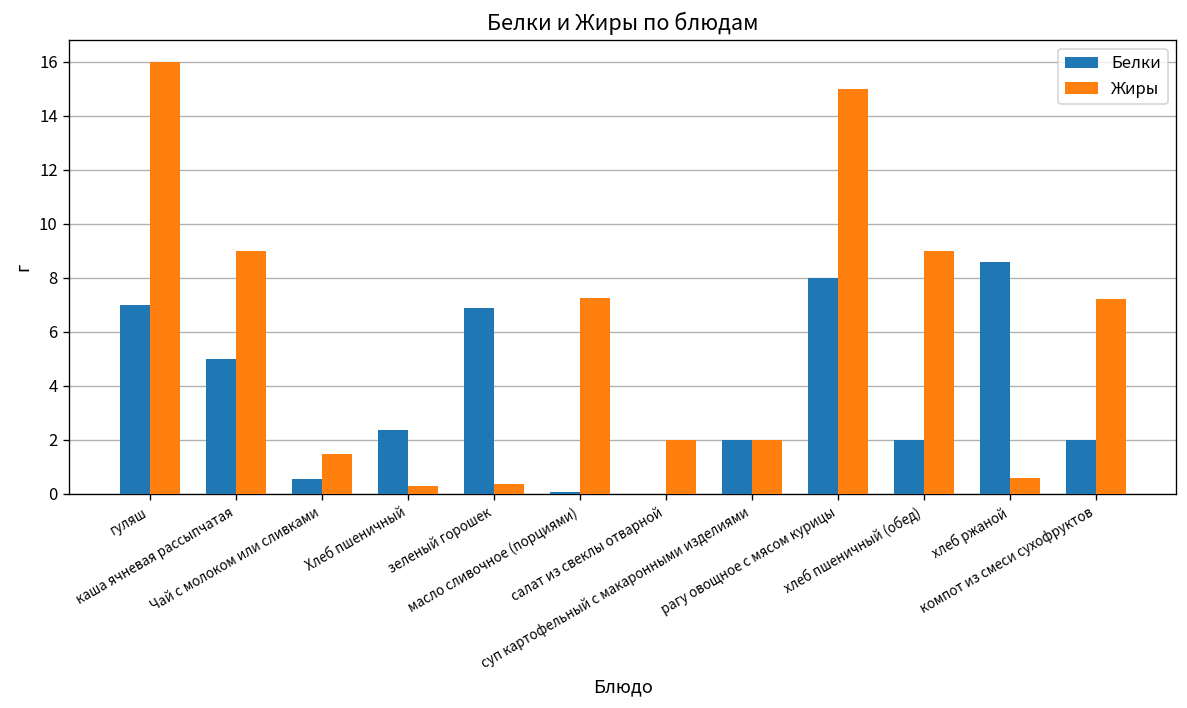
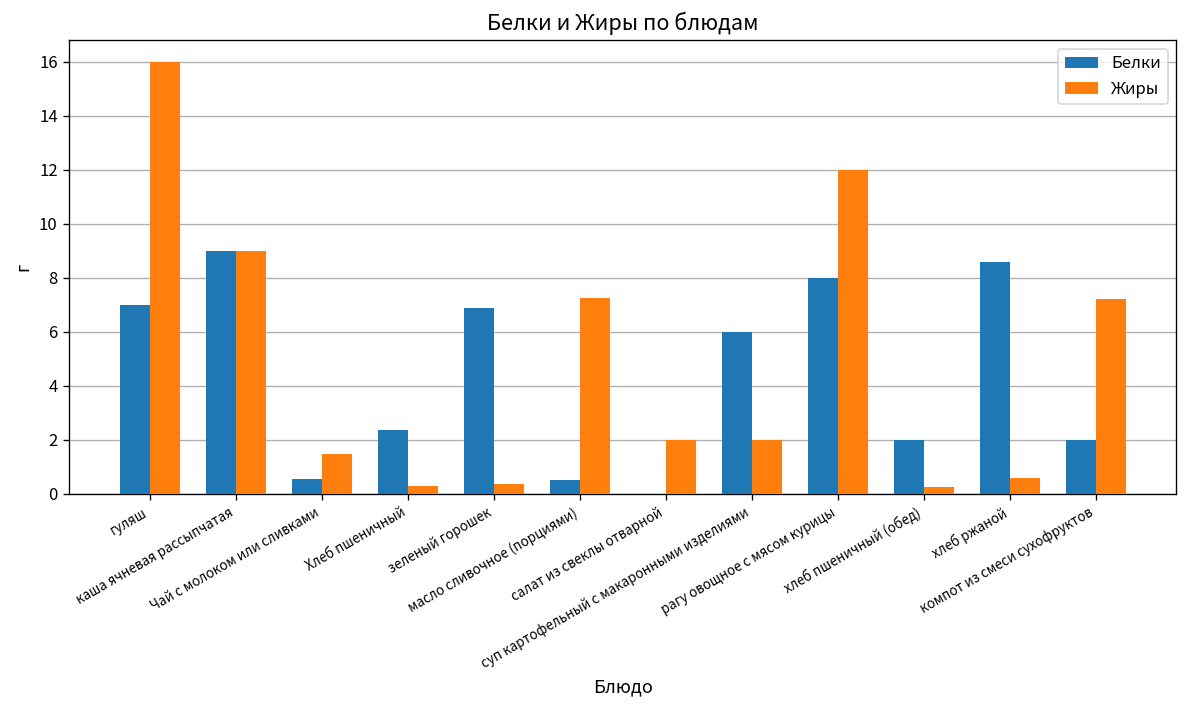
  {
    "Белки": {
      "гуляш": 7.0,
-     "каша ячневая рассыпчатая": 5,
+     "каша ячневая рассыпчатая": 9,
      "Чай с молоком или сливками": 0.6,
      "Хлеб пшеничный": 2.4,
      "зеленый горошек": 6.9,
-     "масло сливочное (порциями)": 0.1,
+     "масло сливочное (порциями)": 0.5,
      "салат из свеклы отварной": 0.0,
-     "суп картофельный с макаронными изделиями": 2,
+     "суп картофельный с макаронными изделиями": 6,
      "рагу овощное с мясом курицы": 8.0,
      "хлеб пшеничный (обед)": 2.0,
      "хлеб ржаной": 8.6,
      "компот из смеси сухофруктов": 2.0
    },
    "Жиры": {
      "гуляш": 16.0,
      "каша ячневая рассыпчатая": 9.0,
      "Чай с молоком или сливками": 1.5,
      "Хлеб пшеничный": 0.3,
      "зеленый горошек": 0.4,
      "масло сливочное (порциями)": 7.3,
      "салат из свеклы отварной": 2.0,
      "суп картофельный с макаронными изделиями": 2.0,
-     "рагу овощное с мясом курицы": 15,
-     "хлеб пшеничный (обед)": 9.0,
+     "рагу овощное с мясом курицы": 12,
+     "хлеб пшеничный (обед)": 0.3,
      "хлеб ржаной": 0.6,
      "компот из смеси сухофруктов": 7.2
    }
  }
